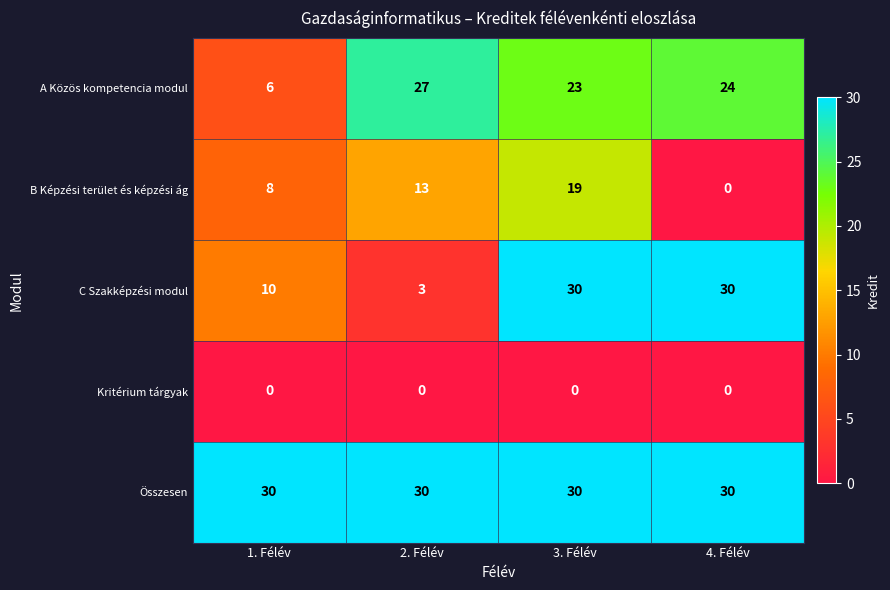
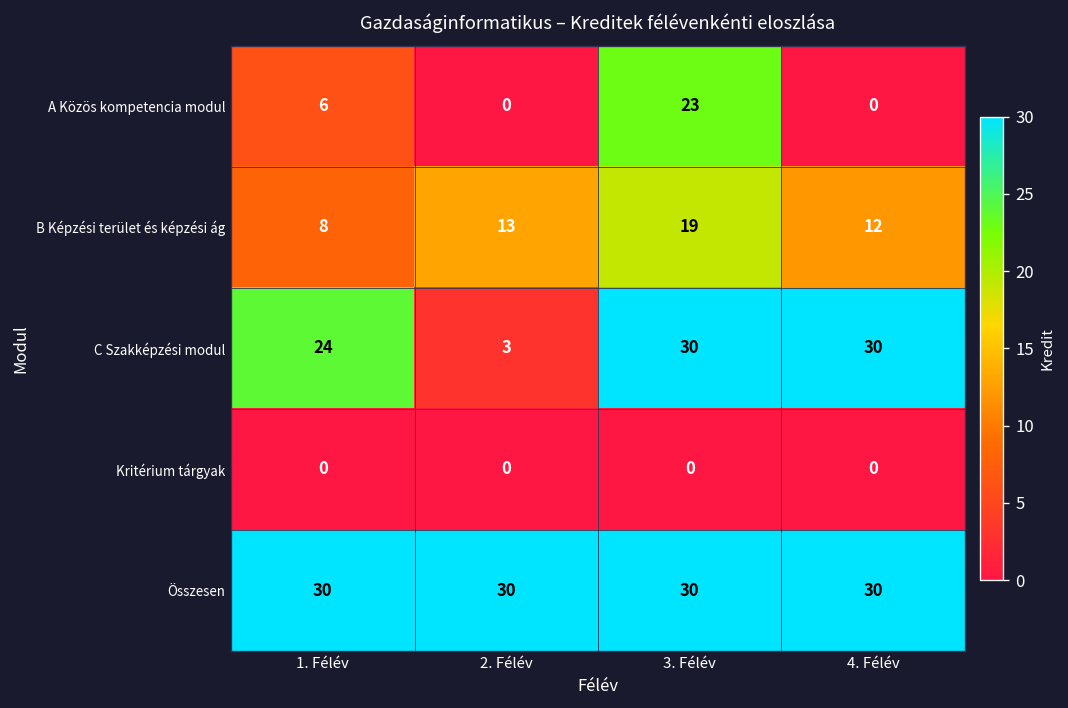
  {
    "A Közös kompetencia modul": {
      "1. Félév": 6,
-     "2. Félév": 27,
+     "2. Félév": 0,
      "3. Félév": 23,
-     "4. Félév": 24
+     "4. Félév": 0
    },
    "B Képzési terület és képzési ág": {
      "1. Félév": 8,
      "2. Félév": 13,
      "3. Félév": 19,
-     "4. Félév": 0
+     "4. Félév": 12
    },
    "C Szakképzési modul": {
-     "1. Félév": 10,
+     "1. Félév": 24,
      "2. Félév": 3,
      "3. Félév": 30,
      "4. Félév": 30
    },
    "Kritérium tárgyak": {
      "1. Félév": 0,
      "2. Félév": 0,
      "3. Félév": 0,
      "4. Félév": 0
    },
    "Összesen": {
      "1. Félév": 30,
      "2. Félév": 30,
      "3. Félév": 30,
      "4. Félév": 30
    }
  }
